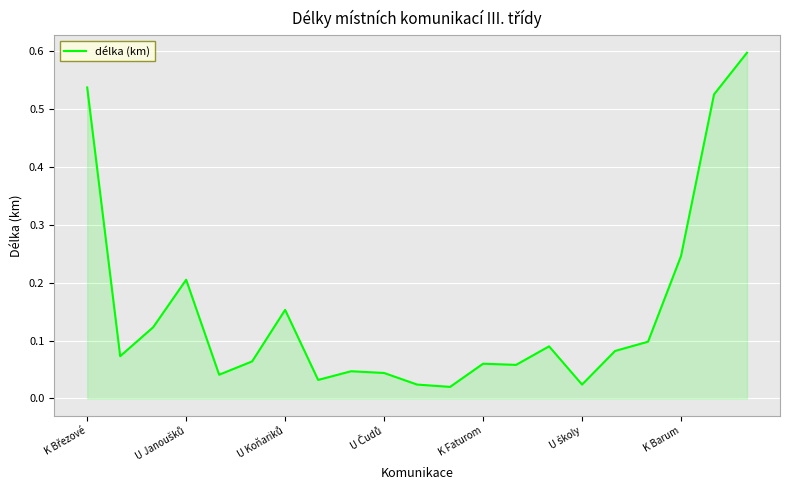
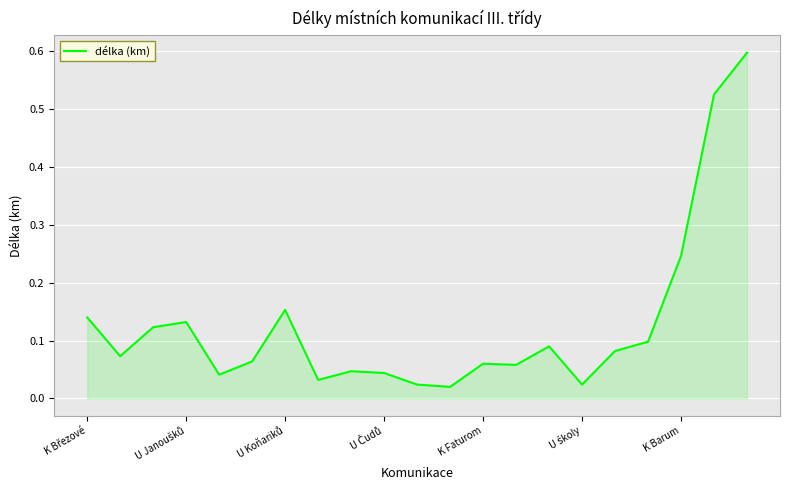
  {
-   "K Březové": 0.54,
-   "U Janoušků": 0.21,
+   "K Březové": 0.14,
+   "U Janoušků": 0.13,
    "U Koňariků": 0.15,
    "U Čudů": 0.04,
    "K Faturom": 0.06,
    "U školy": 0.02,
    "K Barum": 0.25
  }
